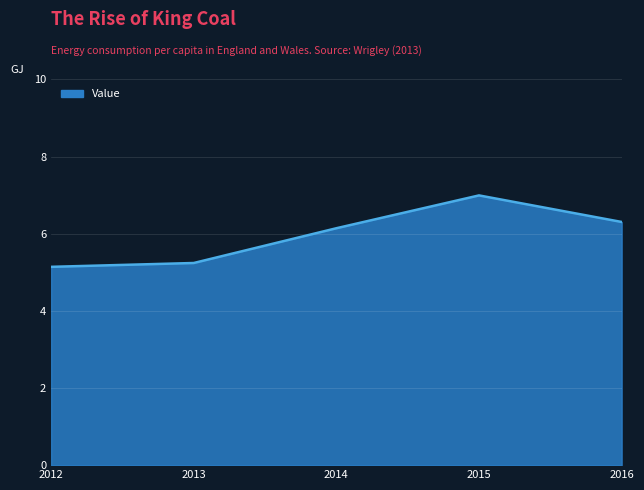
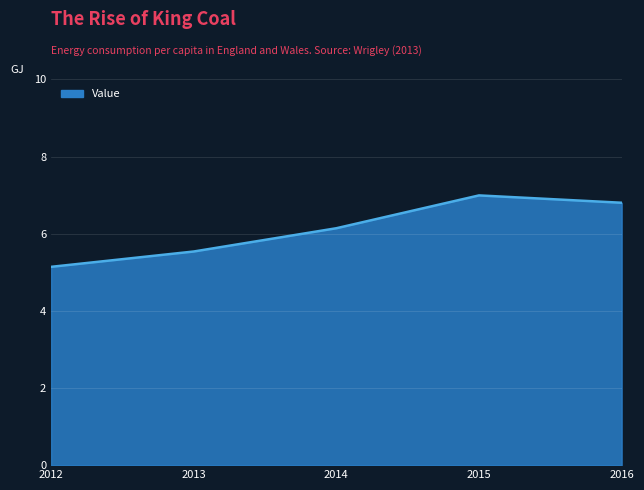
  {
    "2012": 5.1,
-   "2013": 5.2,
+   "2013": 5.5,
    "2014": 6.1,
    "2015": 7.0,
-   "2016": 6.3
+   "2016": 6.8
  }
